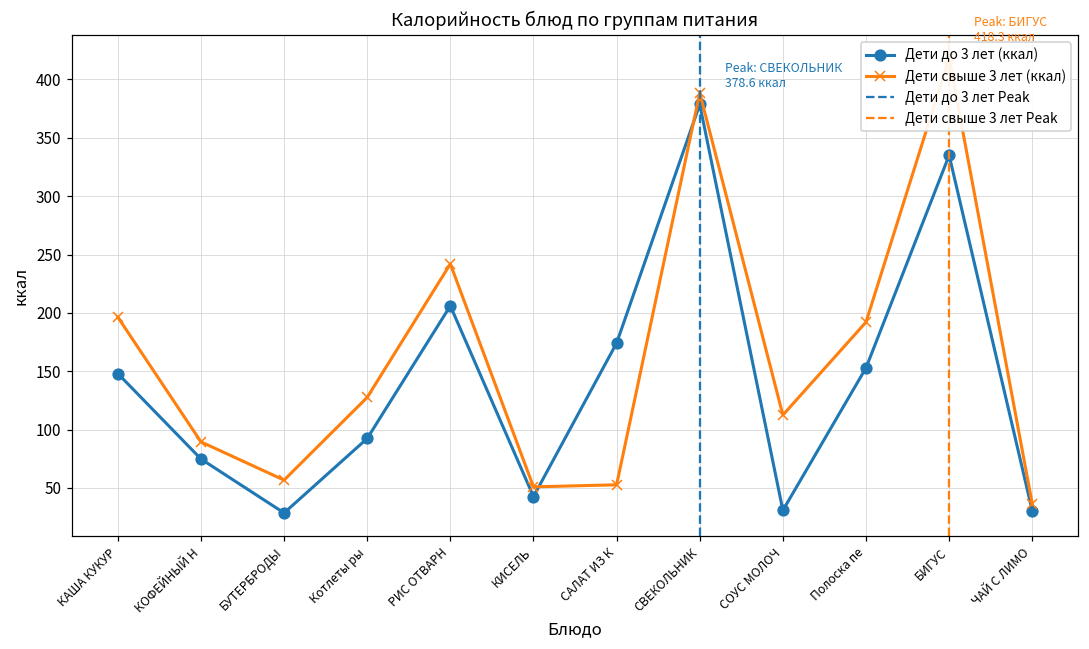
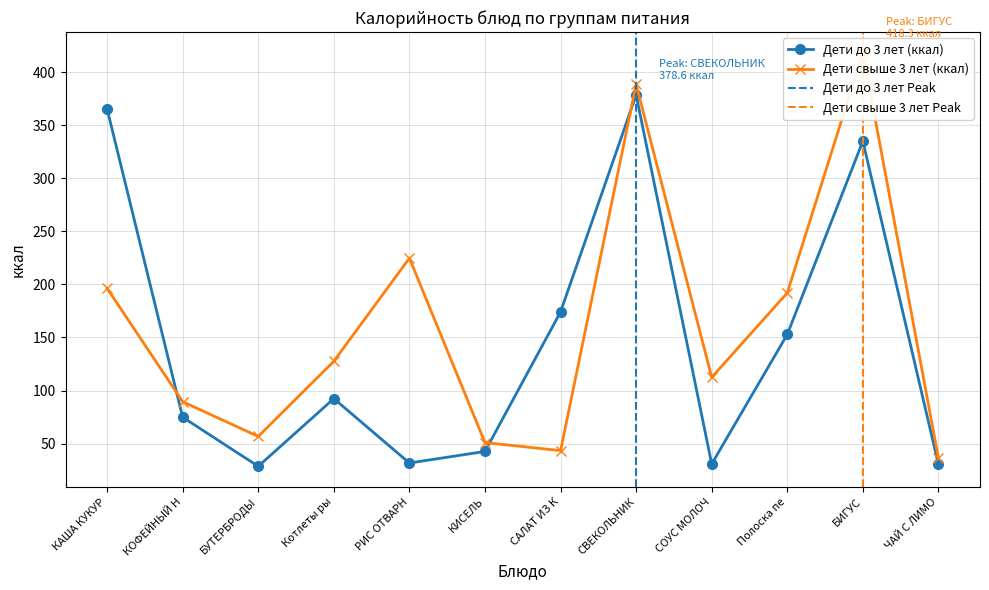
  {
    "Дети до 3 лет (ккал)": {
-     "КАША КУКУР": 148,
+     "КАША КУКУР": 365,
      "КОФЕЙНЫЙ Н": 75,
      "БУТЕРБРОДЫ": 29,
      "Котлеты ры": 92,
-     "РИС ОТВАРН": 206,
+     "РИС ОТВАРН": 32,
      "КИСЕЛЬ": 43,
      "САЛАТ ИЗ К": 174,
      "СВЕКОЛЬНИК": 379,
      "СОУС МОЛОЧ": 31,
      "Полоска пе": 153,
      "БИГУС": 335,
      "ЧАЙ С ЛИМО": 30
    },
    "Дети свыше 3 лет (ккал)": {
      "КАША КУКУР": 196,
      "КОФЕЙНЫЙ Н": 89,
      "БУТЕРБРОДЫ": 57,
      "Котлеты ры": 128,
-     "РИС ОТВАРН": 242,
+     "РИС ОТВАРН": 225,
      "КИСЕЛЬ": 51,
-     "САЛАТ ИЗ К": 53,
+     "САЛАТ ИЗ К": 43,
      "СОУС МОЛОЧ": 112,
      "Полоска пе": 192,
      "ЧАЙ С ЛИМО": 36
    }
  }
